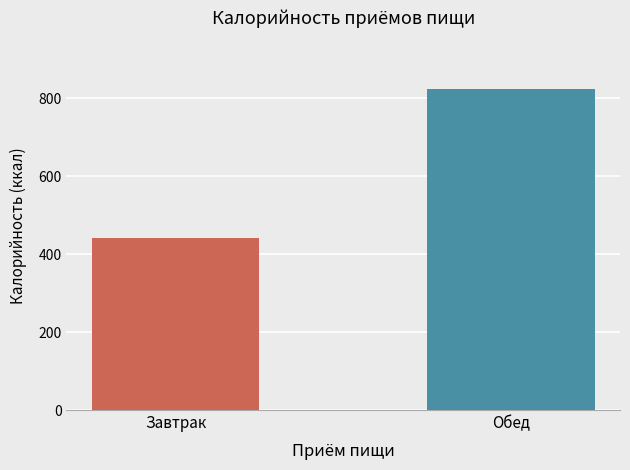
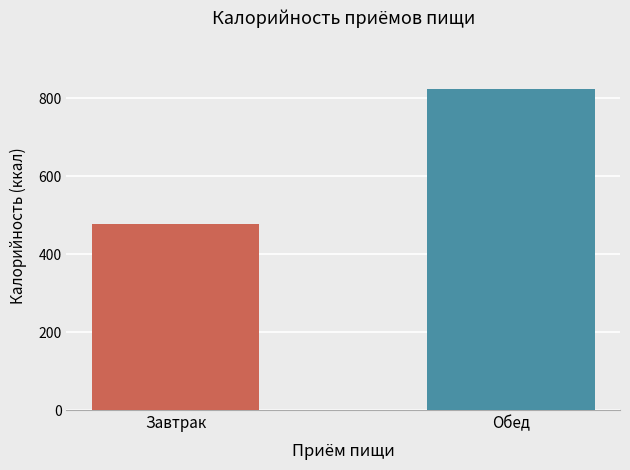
  {
-   "Завтрак": 440,
+   "Завтрак": 480,
    "Обед": 820
  }
